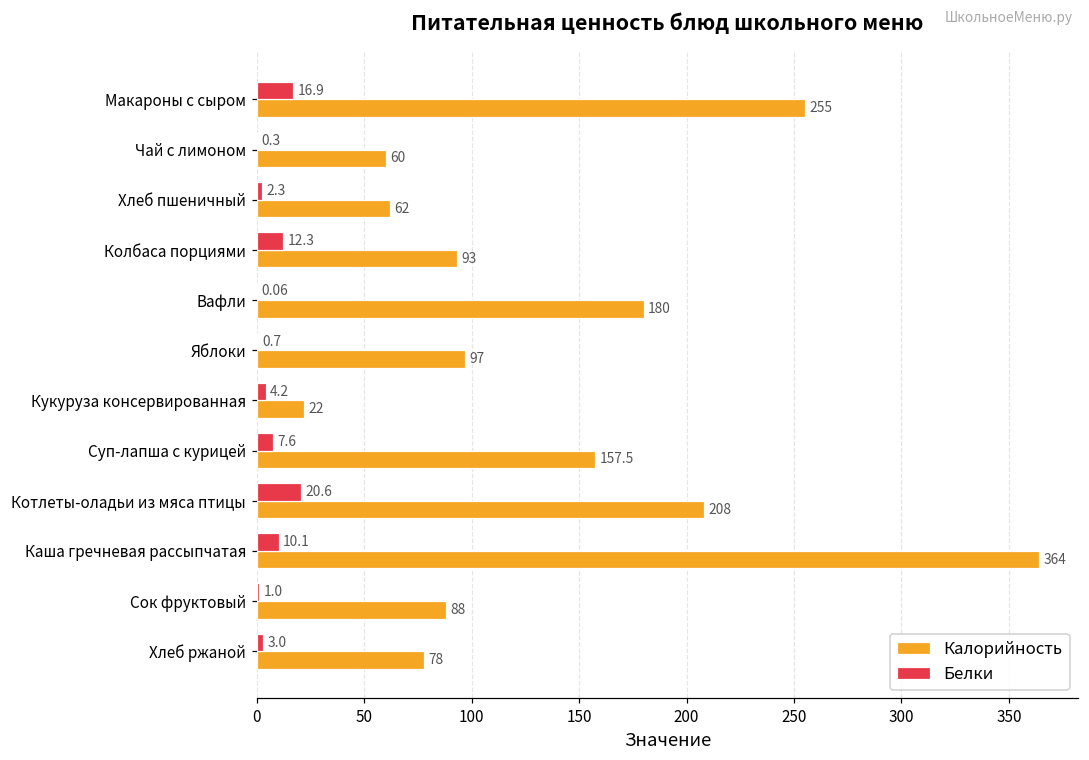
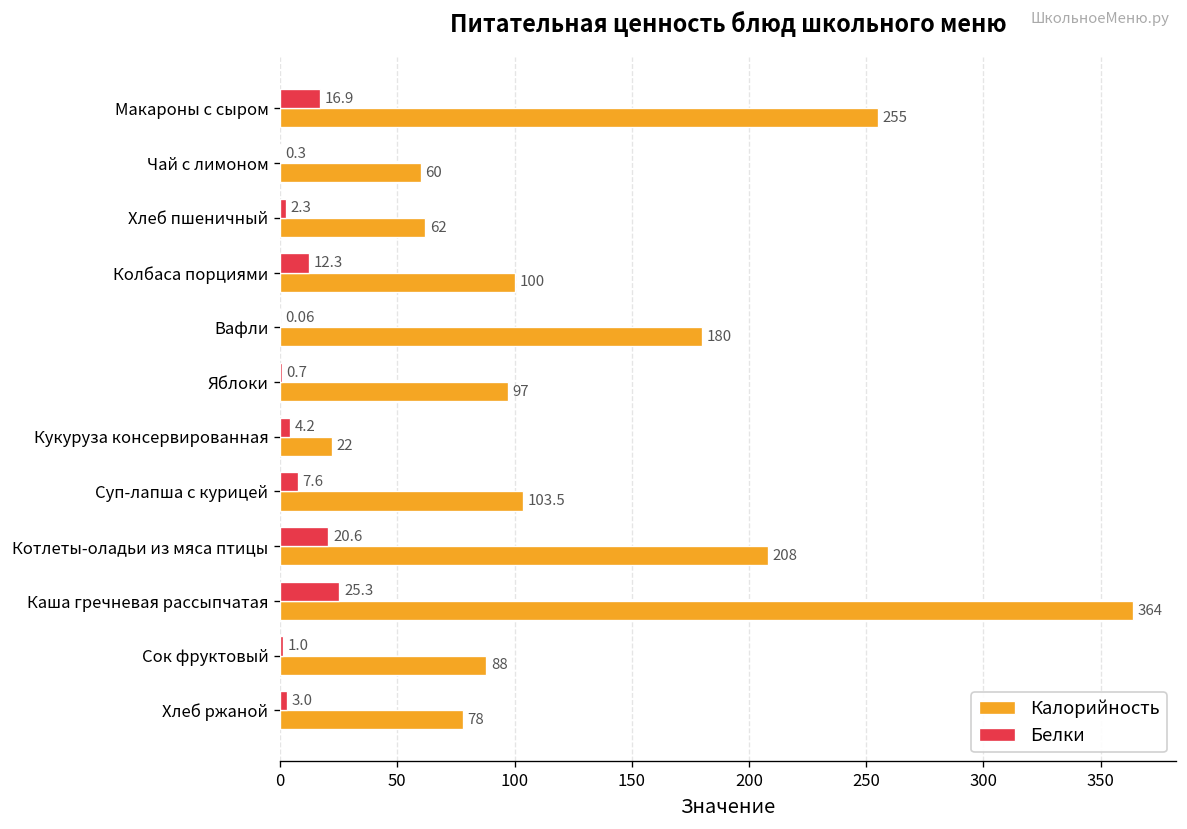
  {
    "Калорийность": {
      "Макароны с сыром": 255,
      "Чай с лимоном": 60,
      "Хлеб пшеничный": 62,
-     "Колбаса порциями": 93,
+     "Колбаса порциями": 100,
      "Вафли": 180,
      "Яблоки": 97,
      "Кукуруза консервированная": 22,
-     "Суп-лапша с курицей": 157.5,
+     "Суп-лапша с курицей": 103.5,
      "Котлеты-оладьи из мяса птицы": 208,
      "Каша гречневая рассыпчатая": 364,
      "Сок фруктовый": 88,
      "Хлеб ржаной": 78
    },
    "Белки": {
      "Макароны с сыром": 16.9,
      "Чай с лимоном": 0.3,
      "Хлеб пшеничный": 2.3,
      "Колбаса порциями": 12.3,
      "Вафли": 0.06,
      "Яблоки": 0.7,
      "Кукуруза консервированная": 4.2,
      "Суп-лапша с курицей": 7.6,
      "Котлеты-оладьи из мяса птицы": 20.6,
-     "Каша гречневая рассыпчатая": 10.1,
+     "Каша гречневая рассыпчатая": 25.3,
      "Сок фруктовый": 1.0,
      "Хлеб ржаной": 3.0
    }
  }
